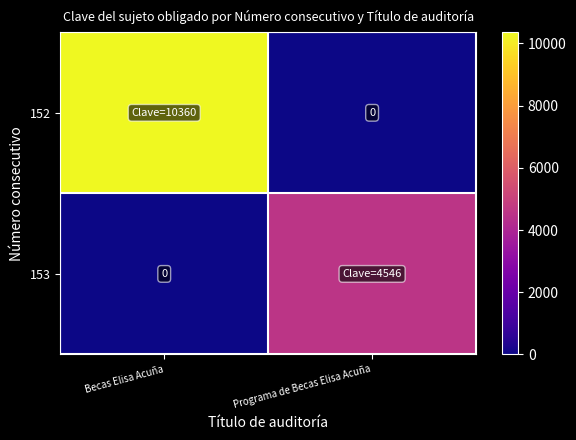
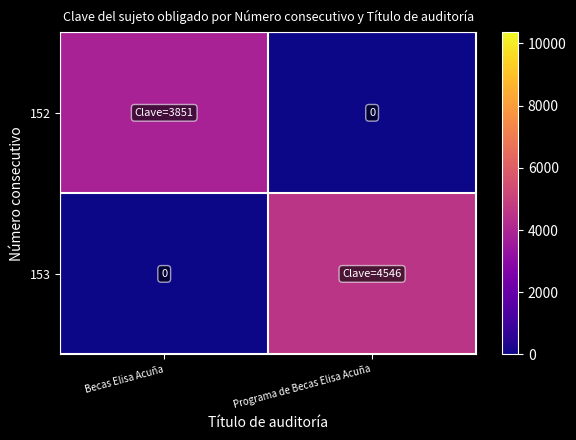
  {
    "152": {
-     "Becas Elisa Acuña": 10360
+     "Becas Elisa Acuña": 3851
    }
  }
